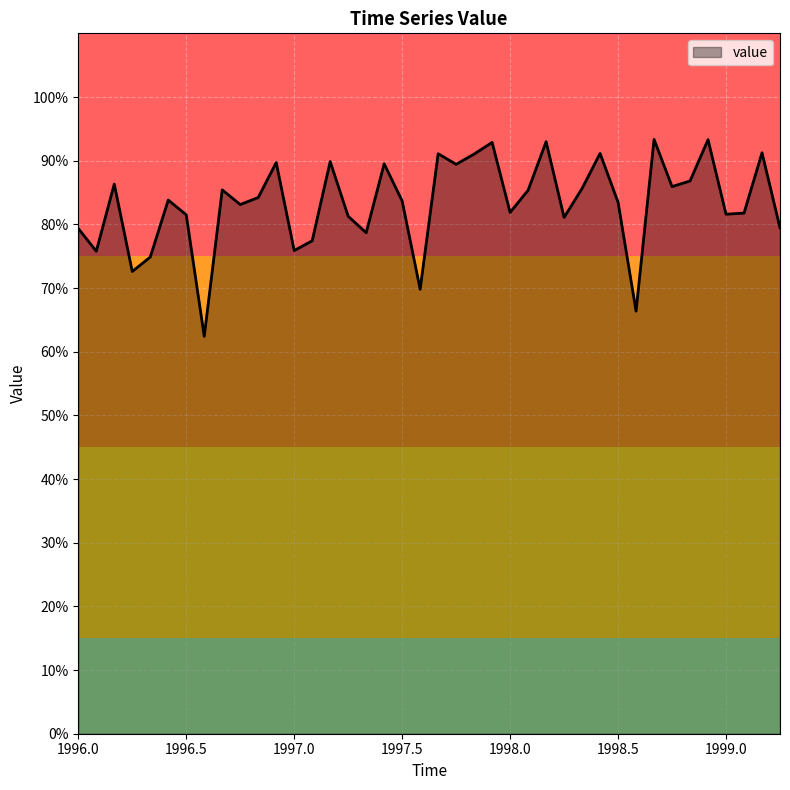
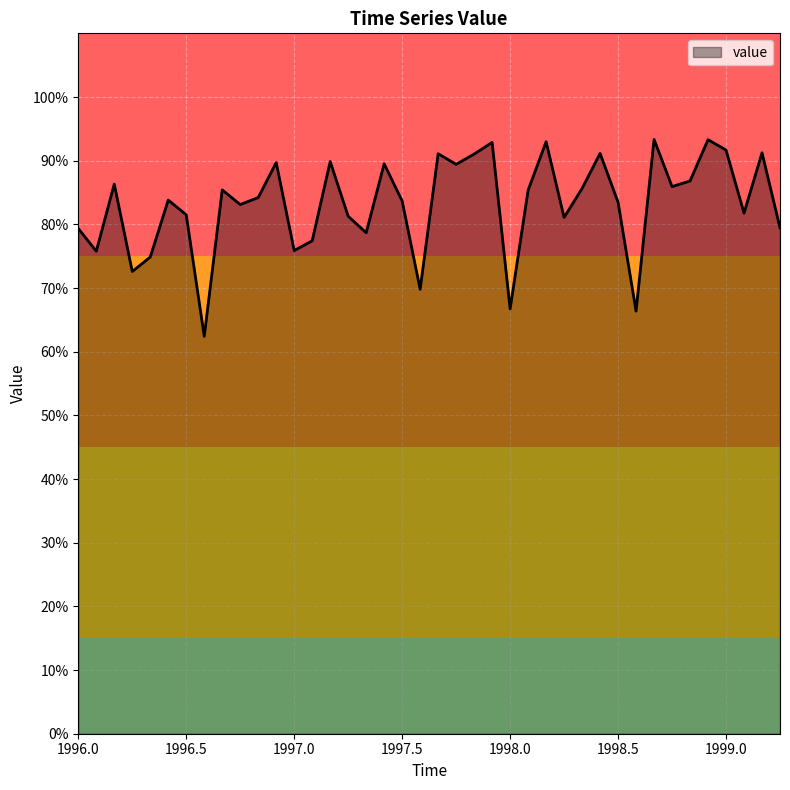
  {
    "1996.0": "79%",
    "1996.5": "82%",
    "1997.0": "76%",
    "1997.5": "84%",
-   "1998.0": "82%",
+   "1998.0": "67%",
    "1998.5": "83%",
-   "1999.0": "82%"
+   "1999.0": "92%"
  }
